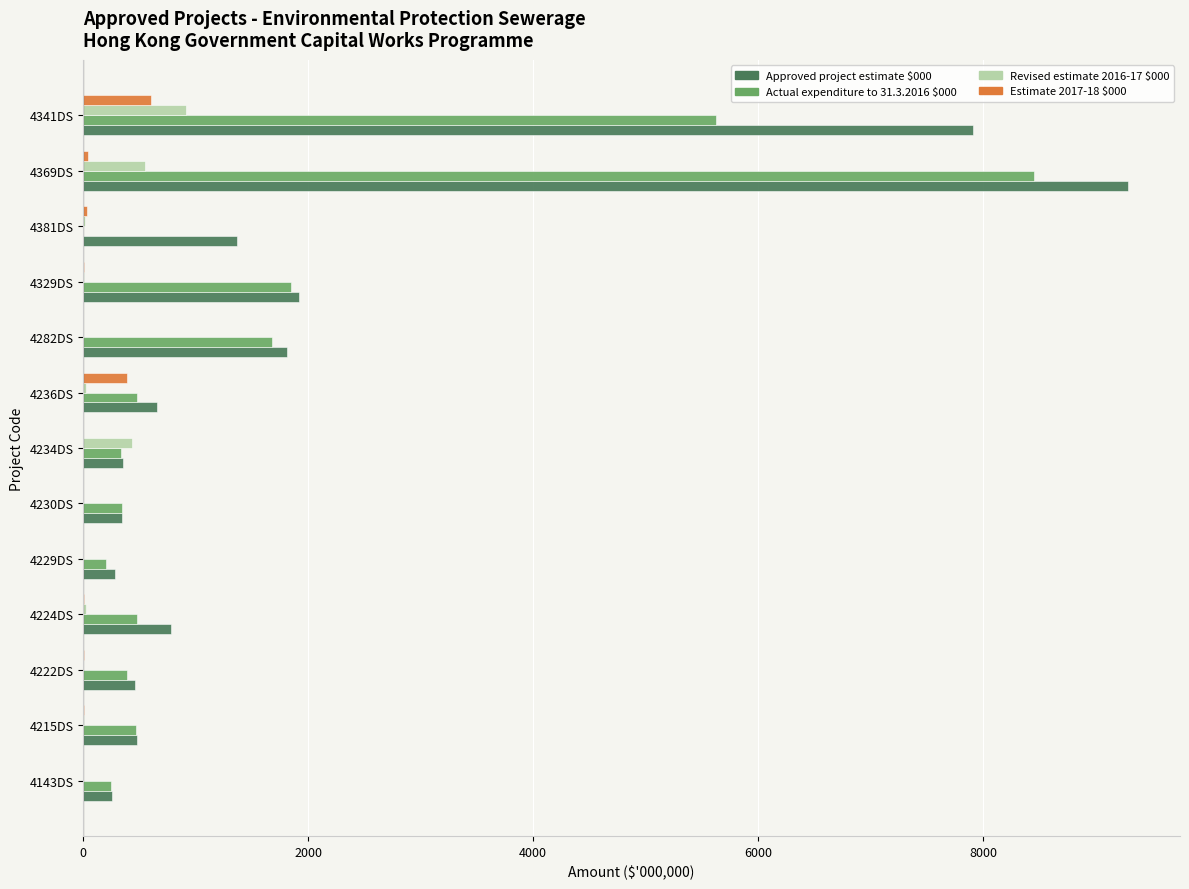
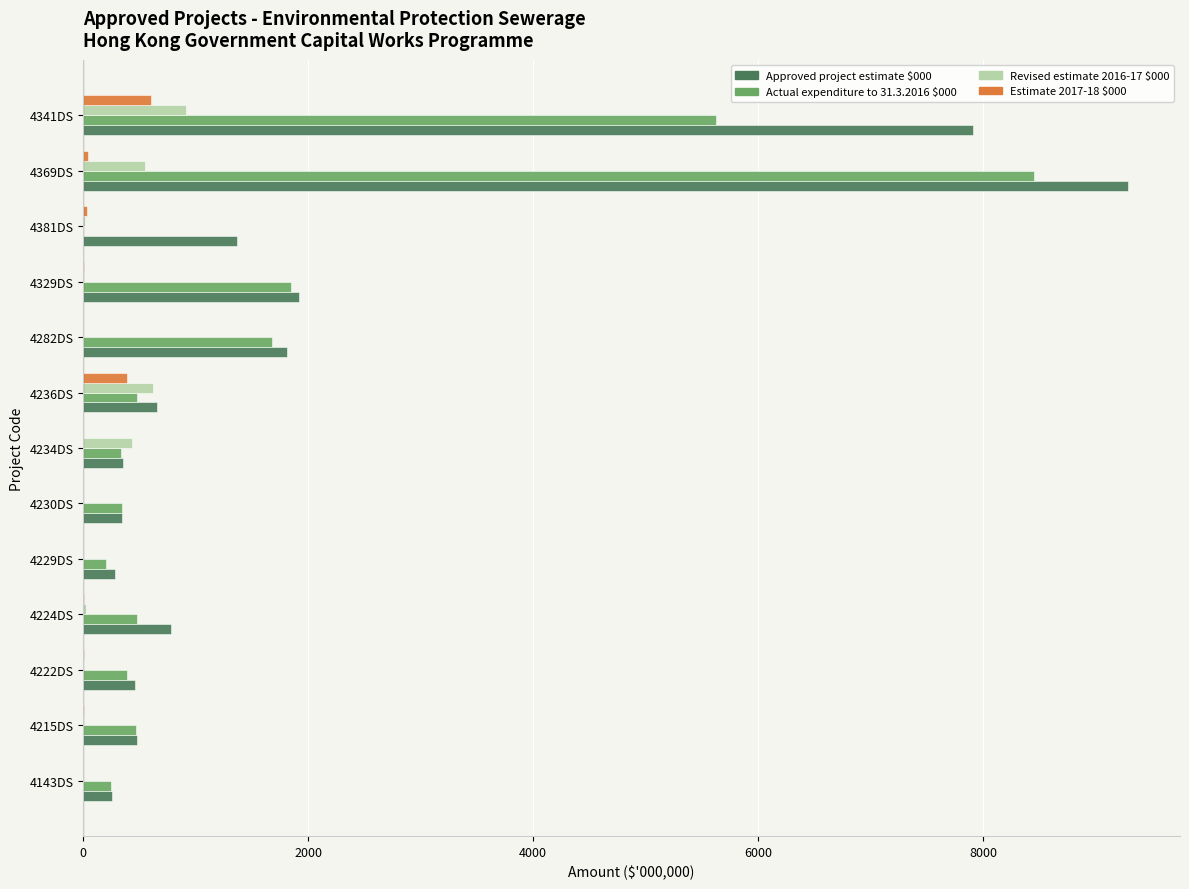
  {
    "Revised estimate 2016-17 $000": {
      "4341DS": 910,
      "4369DS": 550,
      "4282DS": 0,
-     "4236DS": 30,
+     "4236DS": 620,
      "4234DS": 430,
      "4224DS": 30,
      "4222DS": 0
    },
    "Estimate 2017-18 $000": {
      "4341DS": 610,
      "4369DS": 40,
      "4381DS": 30,
      "4236DS": 390
    }
  }
